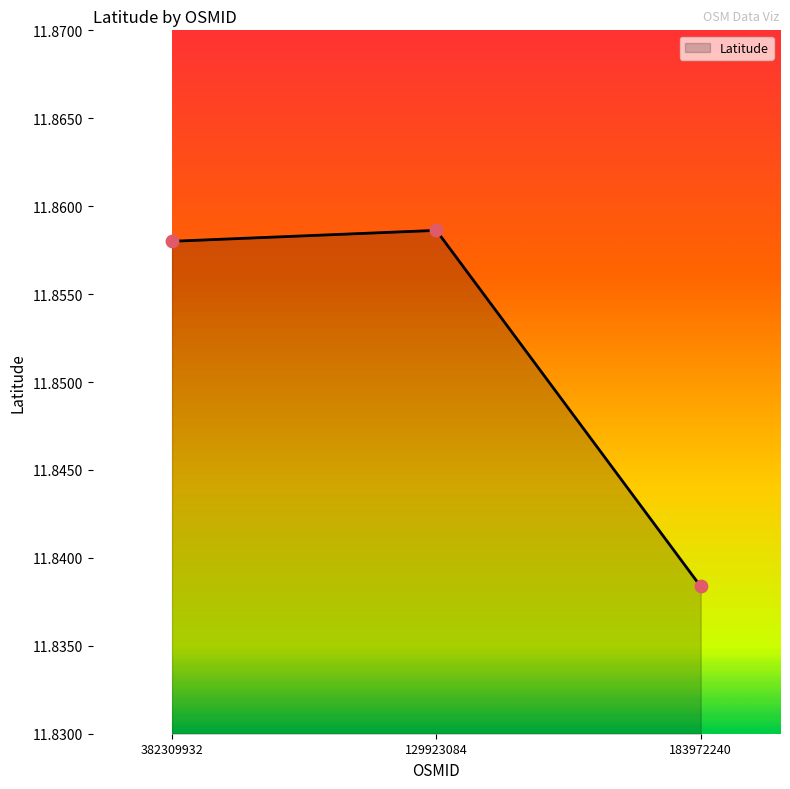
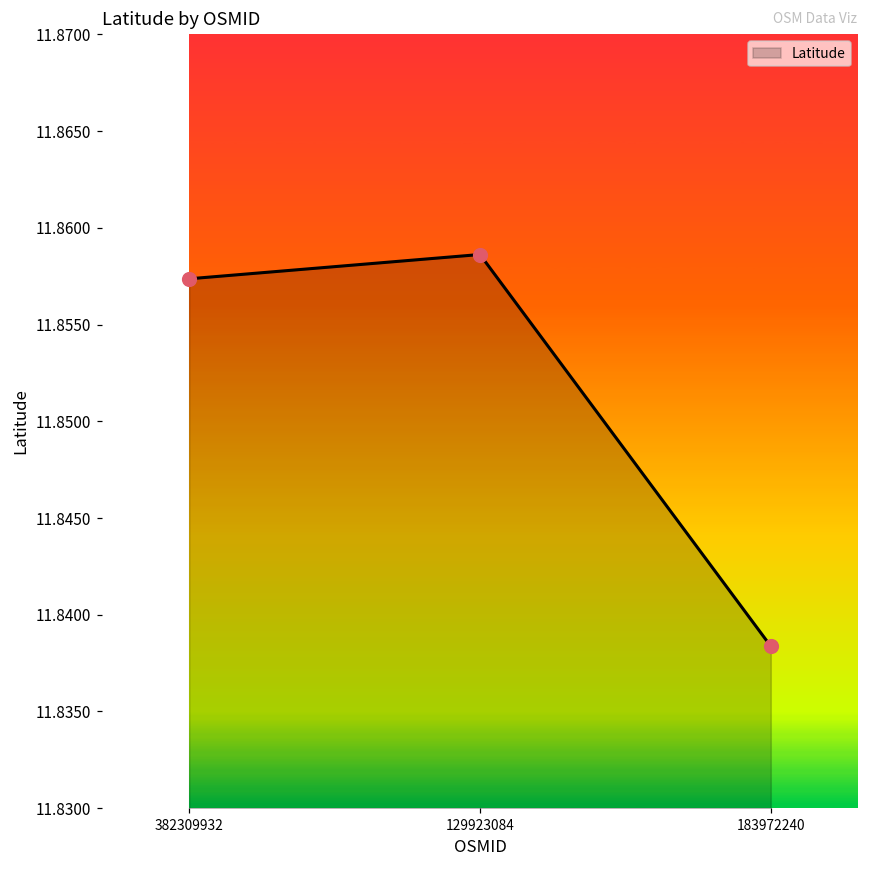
  {
-   "382309932": 11.8580,
+   "382309932": 11.8574,
    "129923084": 11.8586,
    "183972240": 11.8384
  }
